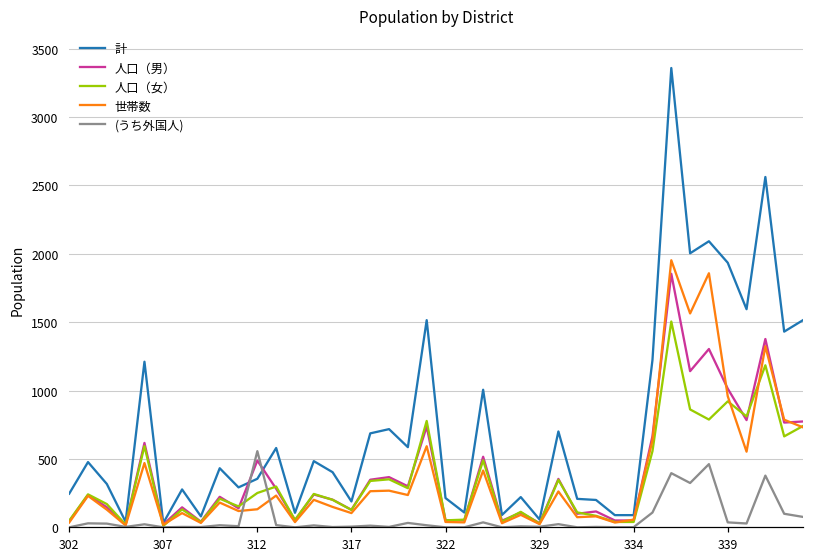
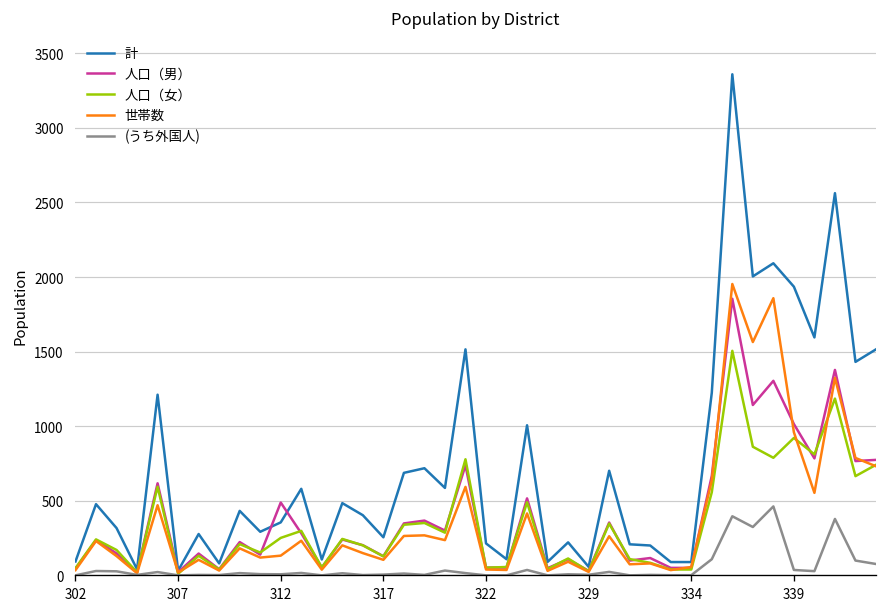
  {
    "計": {
-     "302": 250,
+     "302": 90,
      "312": 360,
-     "317": 190,
+     "317": 260,
      "322": 210,
      "329": 60,
      "334": 90,
      "339": 1940
    },
    "人口（男）": {
      "312": 490,
      "339": 1010
    },
    "人口（女）": {
      "312": 250,
      "339": 920
    },
    "世帯数": {
      "312": 130,
      "317": 100,
      "339": 960
    },
    "(うち外国人)": {
      "302": 0,
-     "312": 560,
+     "312": 10,
      "317": 10,
      "322": 0,
      "334": 0,
      "339": 40
    }
  }
